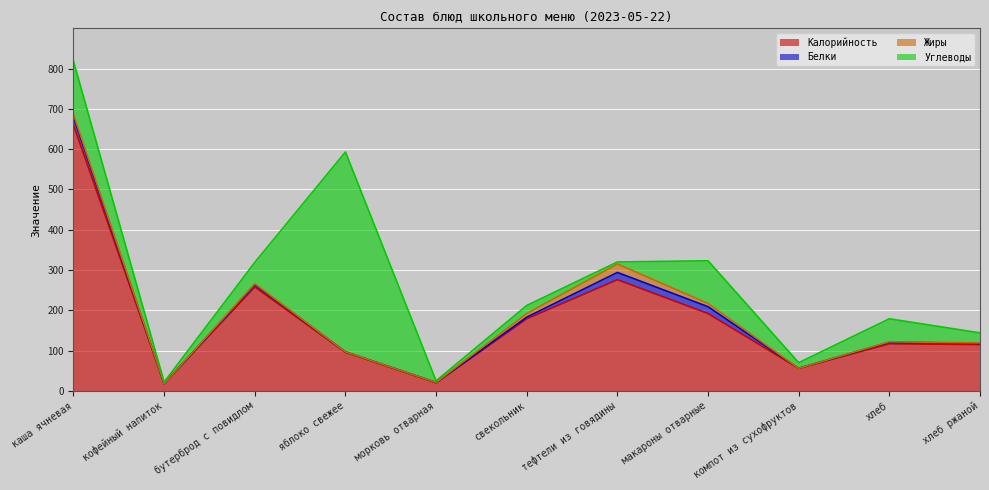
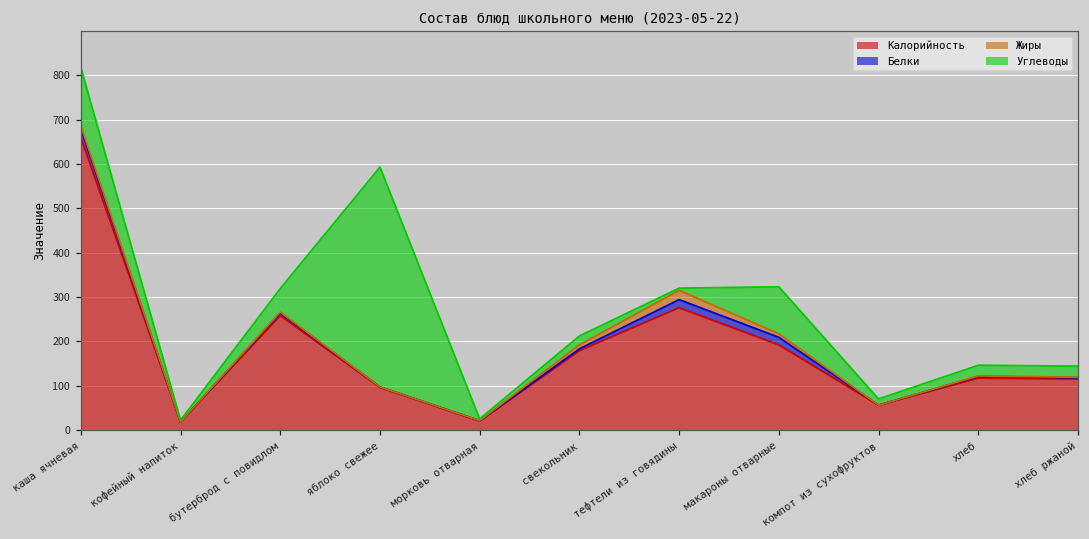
  {
    "Калорийность": {
      "каша ячневая": 660,
      "тефтели из говядины": 280,
      "макароны отварные": 190
    },
    "Белки": {
      "тефтели из говядины": 20,
      "макароны отварные": 20
    },
    "Жиры": {
      "свекольник": 10,
      "макароны отварные": 10
    },
    "Углеводы": {
      "каша ячневая": 130,
      "бутерброд с повидлом": 50,
      "яблоко свежее": 500,
      "свекольник": 20,
      "макароны отварные": 110,
      "компот из сухофруктов": 10,
-     "хлеб": 60,
+     "хлеб": 20,
      "хлеб ржаной": 30
    }
  }
